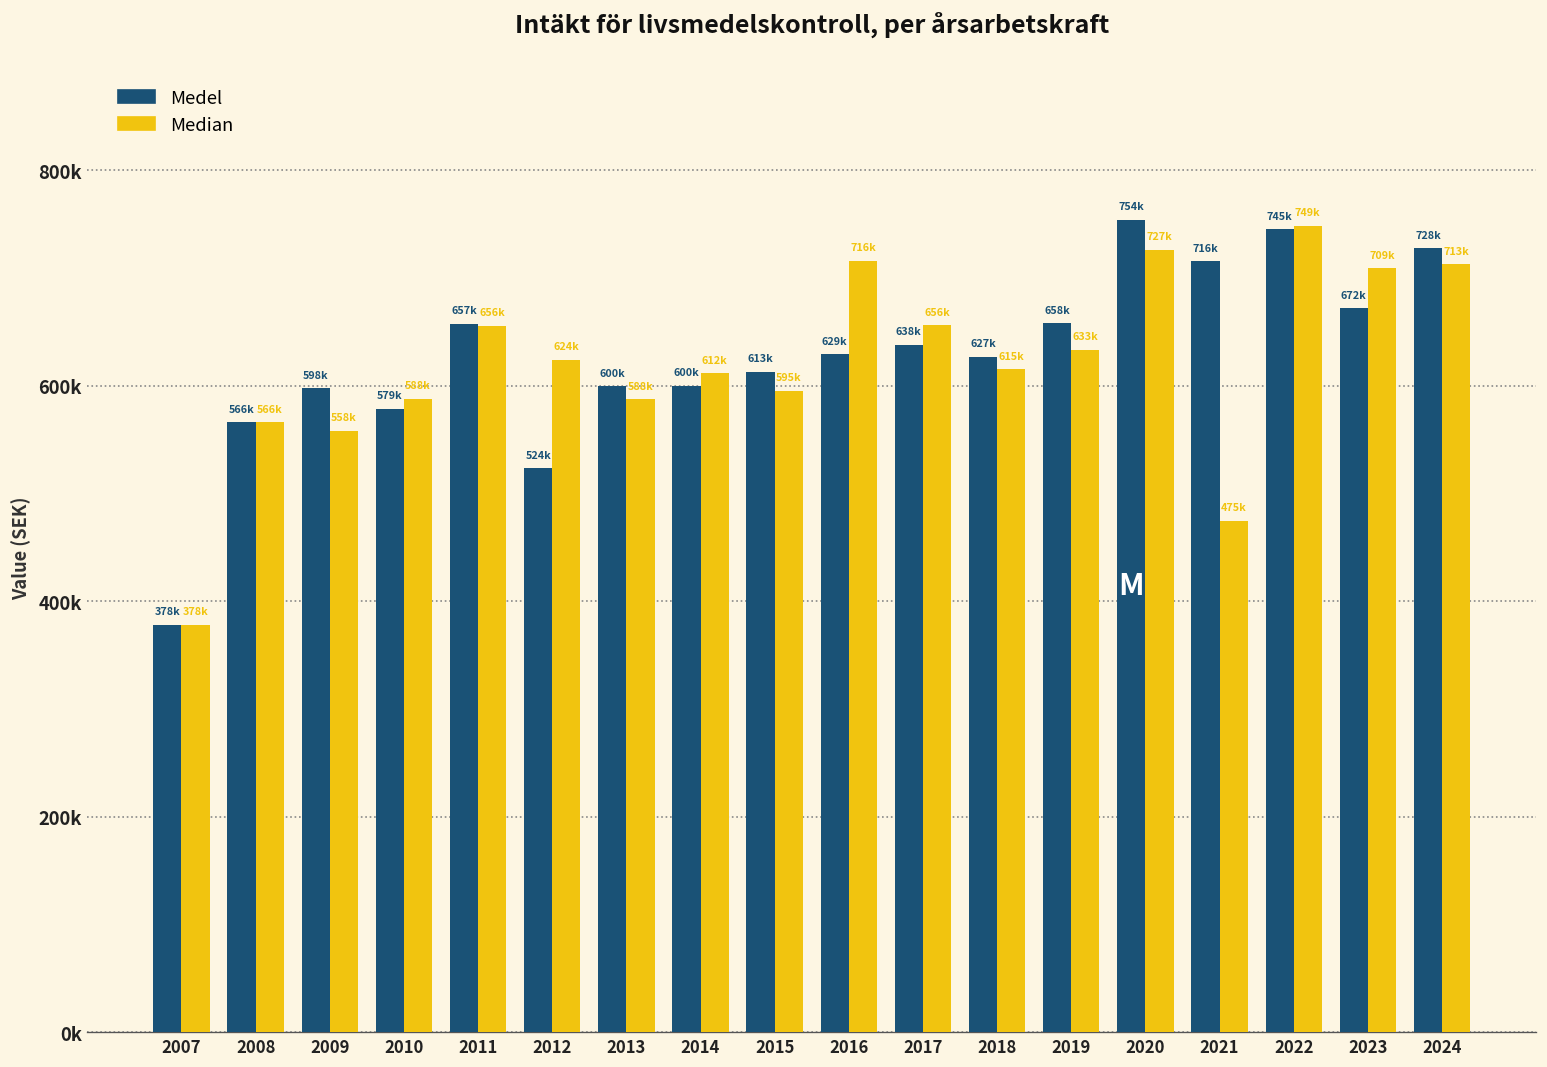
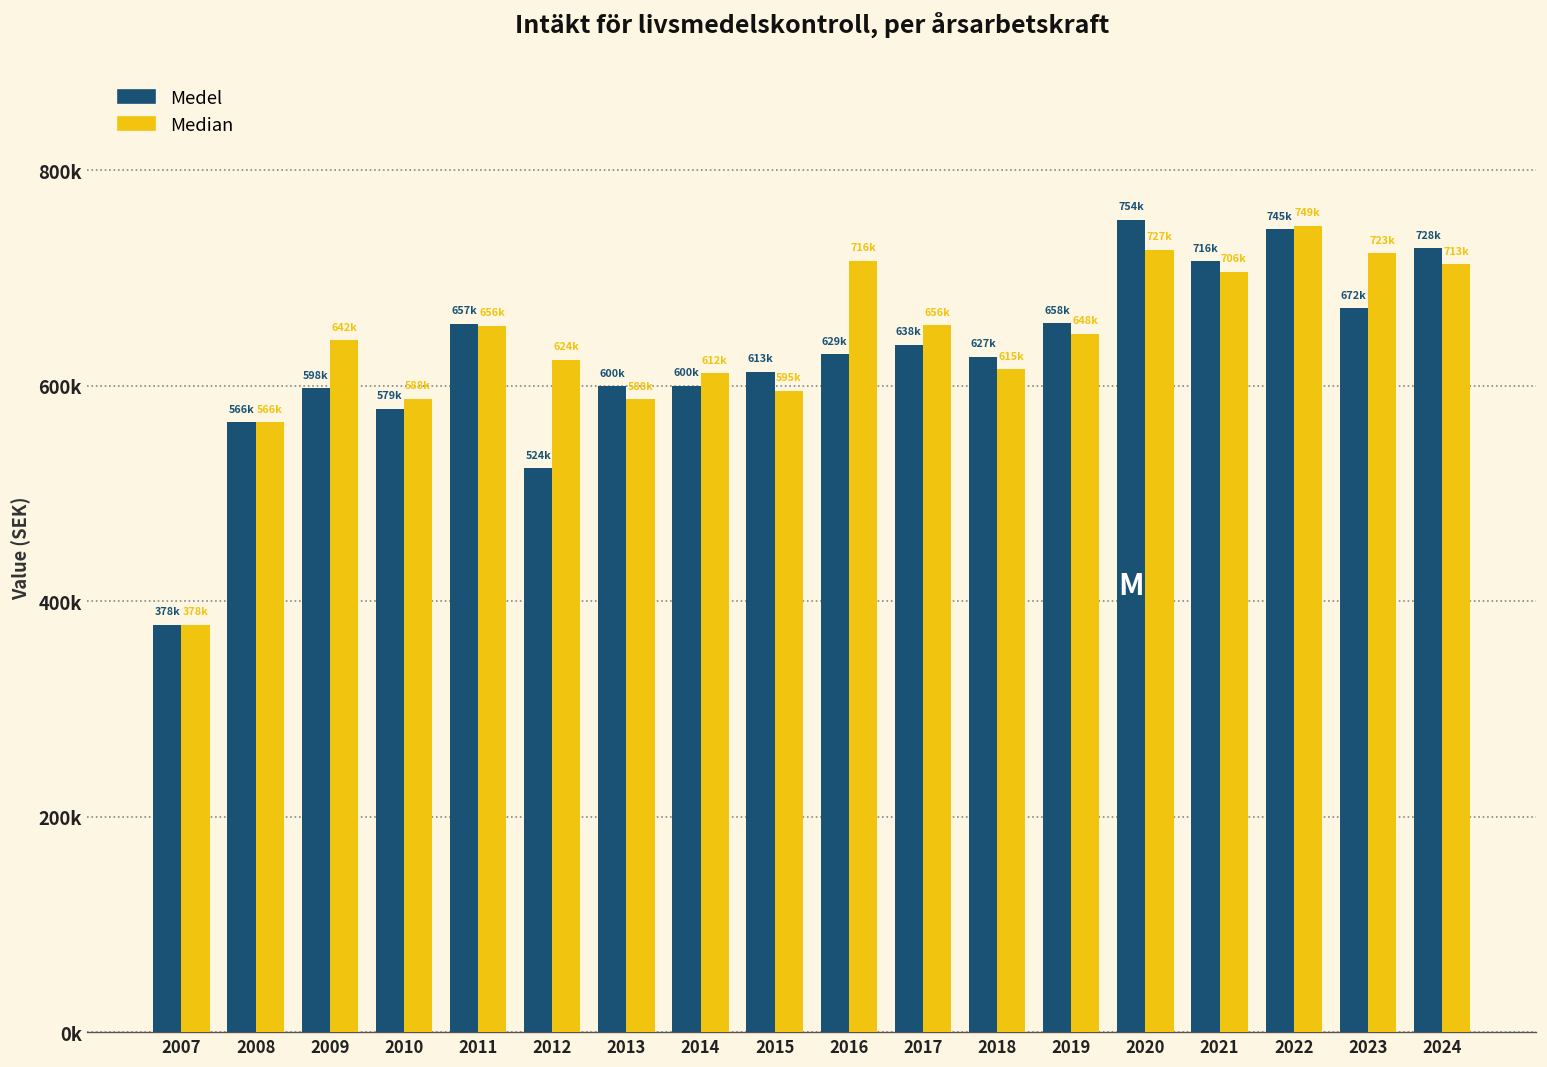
  {
    "Medel": {
      "2007": "378k",
      "2008": "566k",
      "2009": "598k",
      "2010": "579k",
      "2011": "657k",
      "2012": "524k",
      "2013": "600k",
      "2014": "600k",
      "2015": "613k",
      "2016": "629k",
      "2017": "638k",
      "2018": "627k",
      "2019": "658k",
      "2020": "754k",
      "2021": "716k",
      "2022": "745k",
      "2023": "672k",
      "2024": "728k"
    },
    "Median": {
      "2007": "378k",
      "2008": "566k",
-     "2009": "558k",
+     "2009": "642k",
      "2010": "588k",
      "2011": "656k",
      "2012": "624k",
      "2013": "588k",
      "2014": "612k",
      "2015": "595k",
      "2016": "716k",
      "2017": "656k",
      "2018": "615k",
-     "2019": "633k",
+     "2019": "648k",
      "2020": "727k",
-     "2021": "475k",
+     "2021": "706k",
      "2022": "749k",
-     "2023": "709k",
+     "2023": "723k",
      "2024": "713k"
    }
  }
